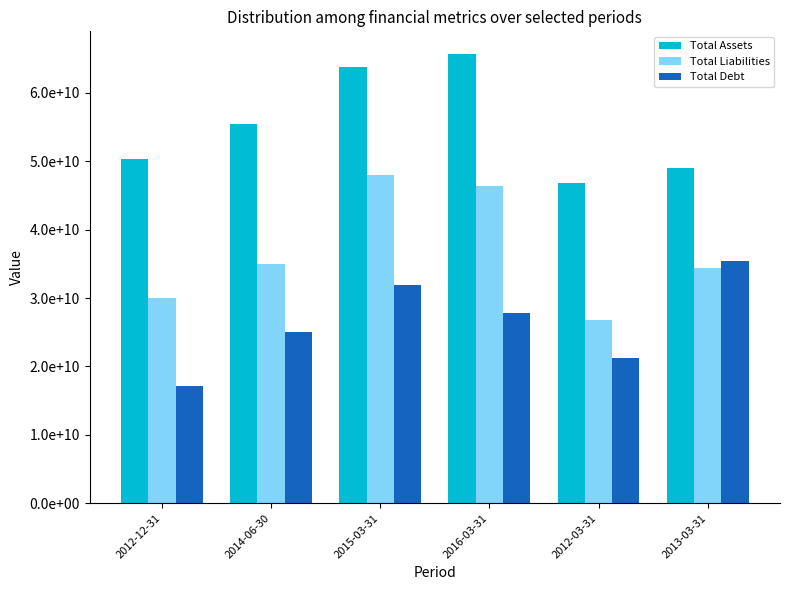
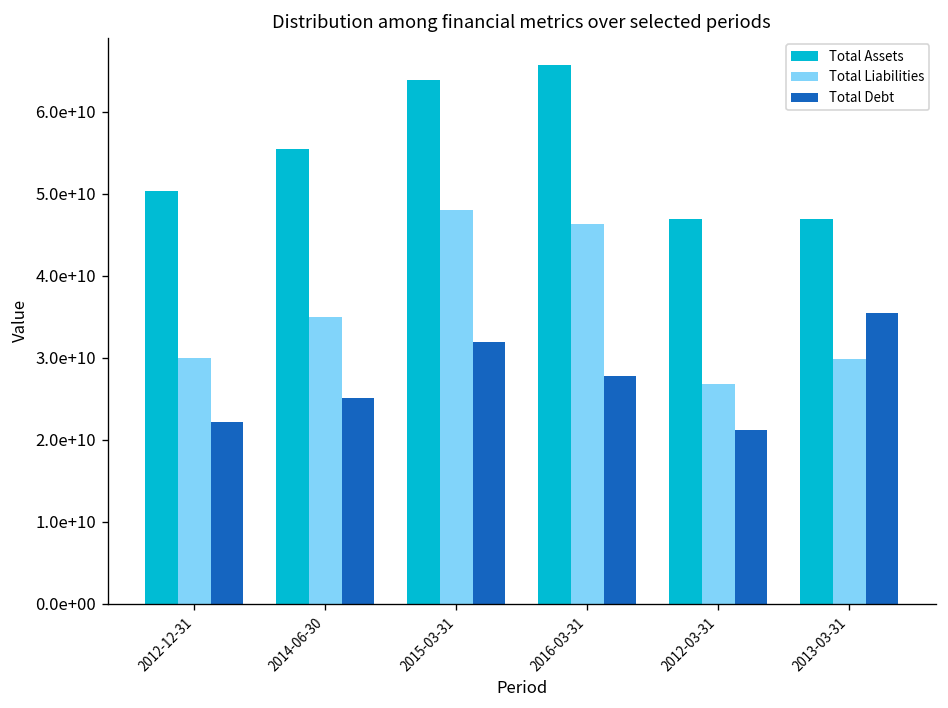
  {
    "Total Assets": {
      "2012-12-31": 50000000000,
      "2014-06-30": 55000000000,
      "2015-03-31": 64000000000,
      "2016-03-31": 66000000000,
      "2012-03-31": 47000000000,
-     "2013-03-31": 49000000000
+     "2013-03-31": 47000000000
    },
    "Total Liabilities": {
      "2012-12-31": 30000000000,
      "2014-06-30": 35000000000,
      "2015-03-31": 48000000000,
      "2016-03-31": 46000000000,
      "2012-03-31": 27000000000,
-     "2013-03-31": 34000000000
+     "2013-03-31": 30000000000
    },
    "Total Debt": {
-     "2012-12-31": 17000000000,
+     "2012-12-31": 22000000000,
      "2014-06-30": 25000000000,
      "2015-03-31": 32000000000,
      "2016-03-31": 28000000000,
      "2012-03-31": 21000000000,
      "2013-03-31": 35000000000
    }
  }
